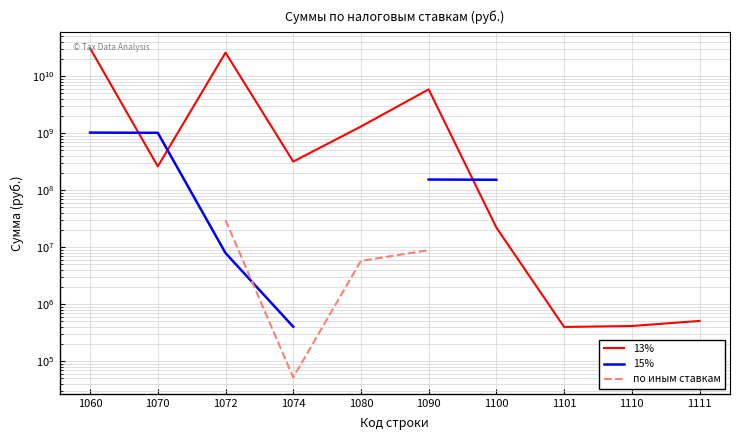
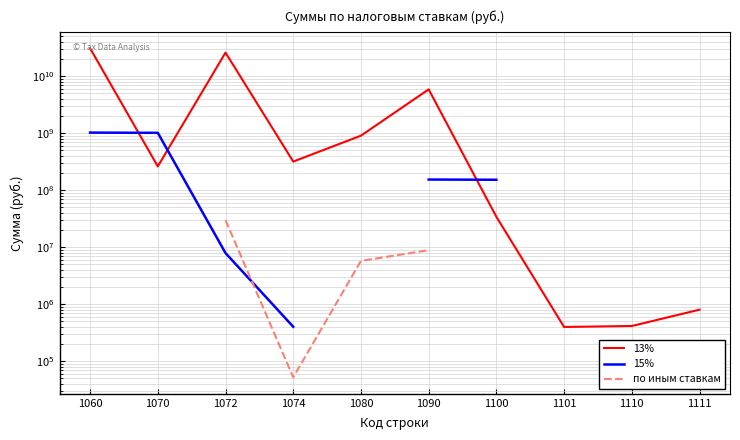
  {
    "13%": {
      "1060": 30000000000,
      "1070": 300000000,
      "1072": 30000000000,
      "1074": 300000000,
-     "1080": 1300000000,
+     "1080": 900000000,
      "1090": 6000000000,
-     "1100": 22000000,
+     "1100": 30000000,
      "1101": 400000,
      "1110": 400000,
-     "1111": 500000
+     "1111": 800000
    },
    "15%": {
      "1060": 1000000000,
      "1070": 1000000000,
      "1072": 8000000,
      "1074": 400000,
      "1090": 150000000,
      "1100": 150000000
    },
    "по иным ставкам": {
      "1060": 70000000,
      "1072": 30000000,
      "1074": 50000,
      "1080": 6000000,
      "1090": 9000000
    }
  }
